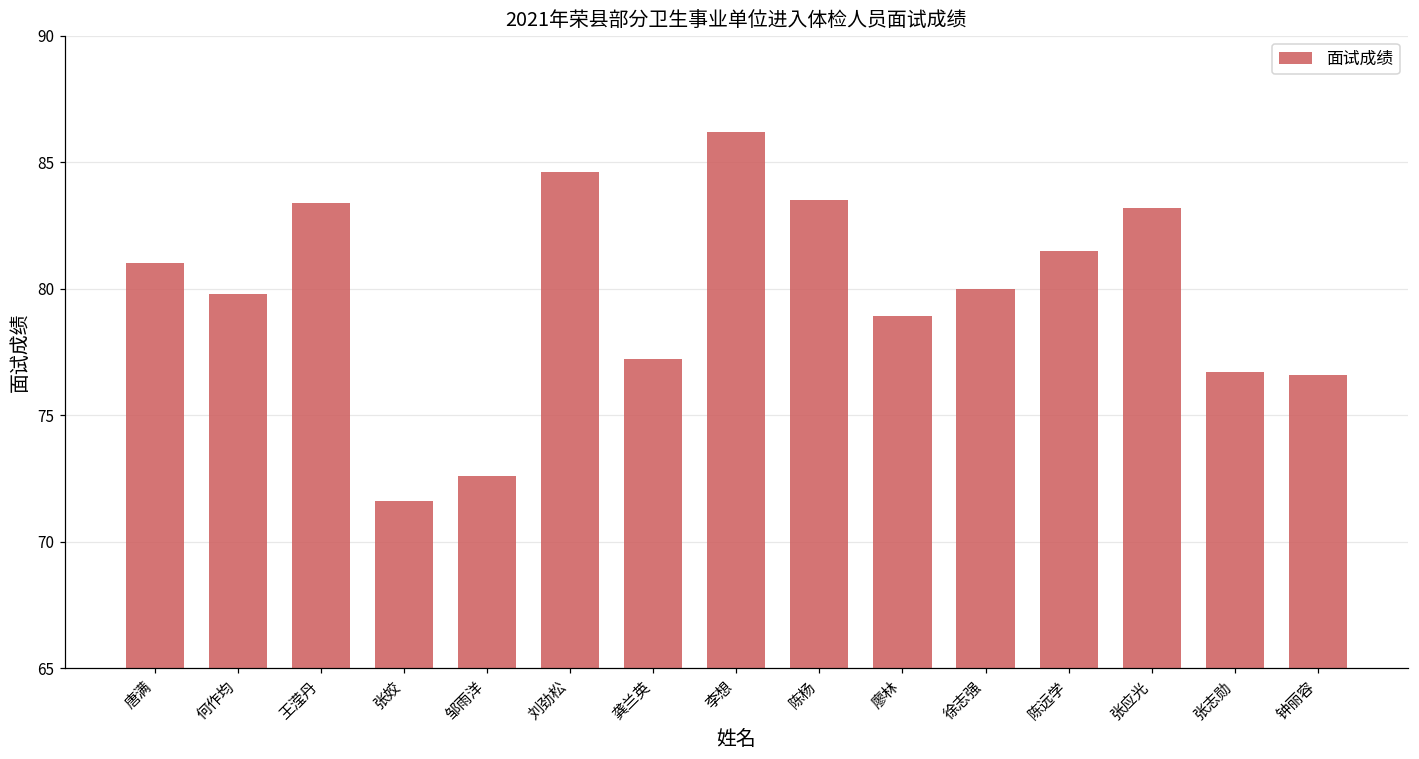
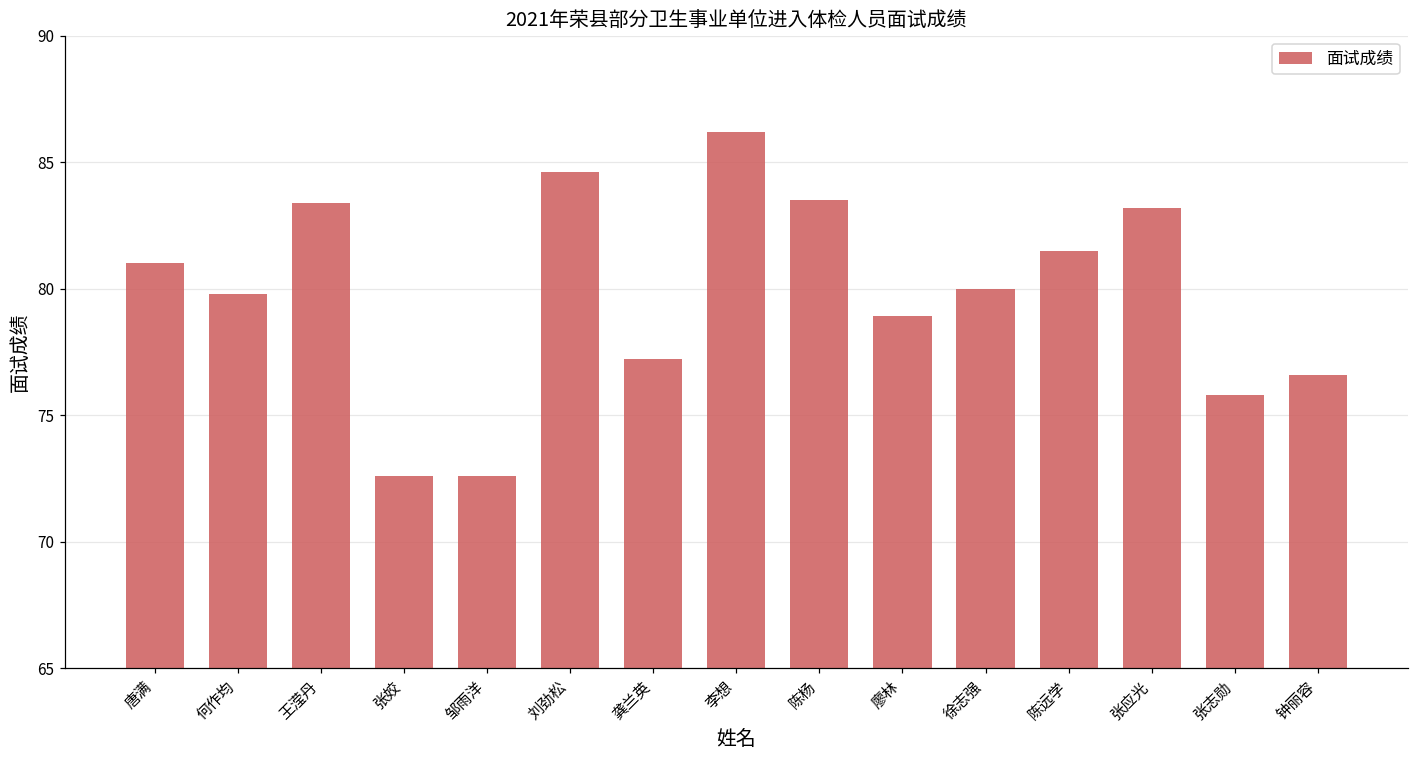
  {
    "唐满": 81.0,
    "何作均": 79.8,
    "王滢丹": 83.4,
-   "张姣": 71.6,
+   "张姣": 72.6,
    "邹雨洋": 72.6,
    "刘劲松": 84.6,
    "龚兰英": 77.2,
    "李想": 86.2,
    "陈杨": 83.5,
    "廖林": 78.9,
    "徐志强": 80.0,
    "陈远学": 81.5,
    "张应光": 83.2,
-   "张志勋": 76.7,
+   "张志勋": 75.8,
    "钟丽容": 76.6
  }
